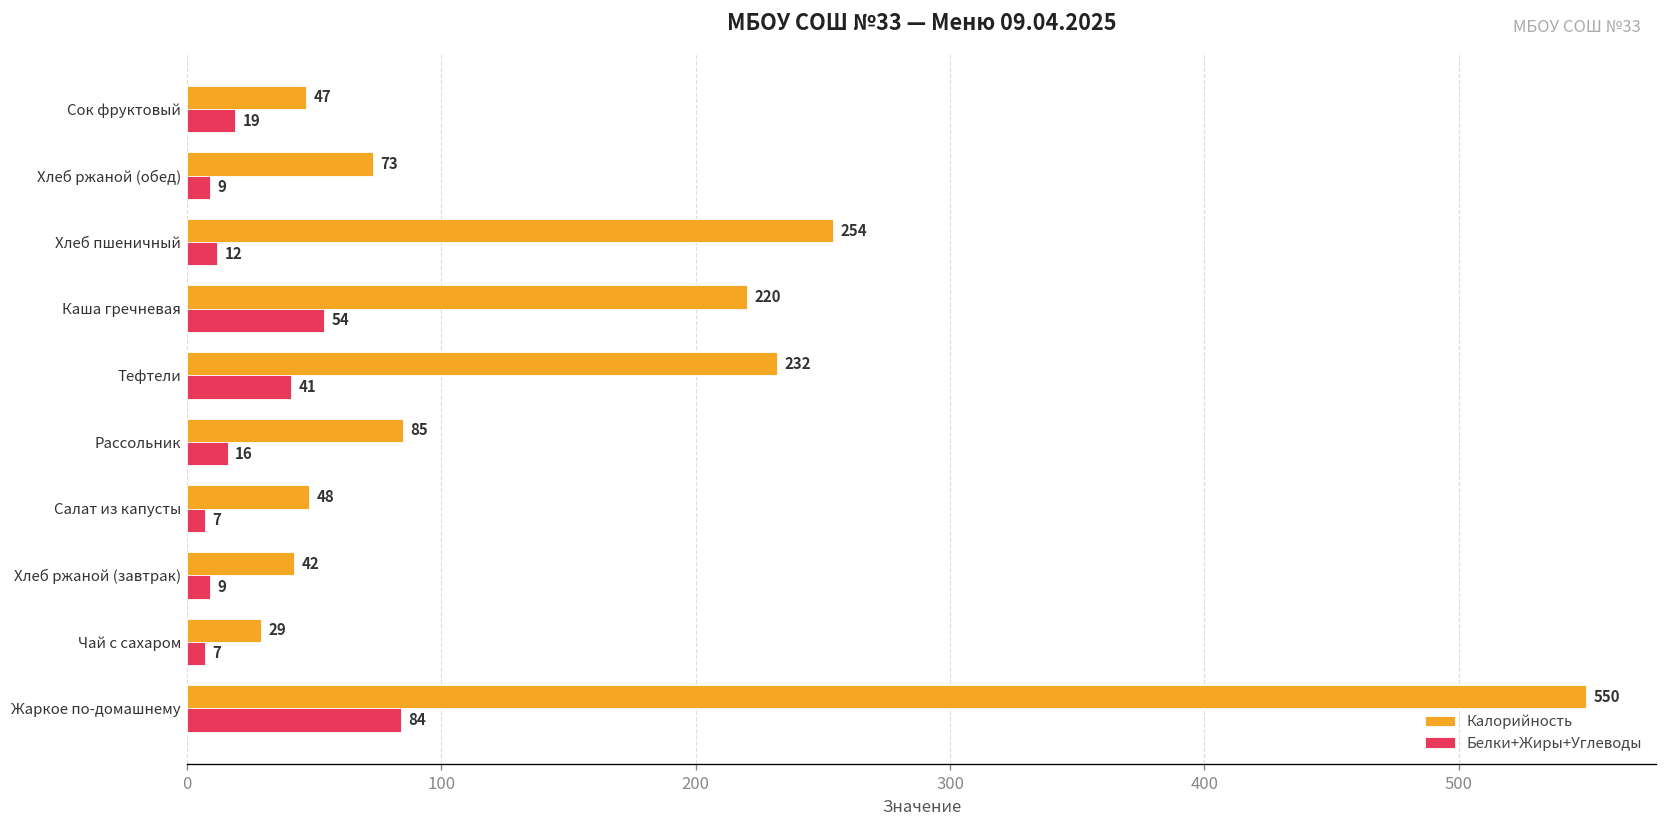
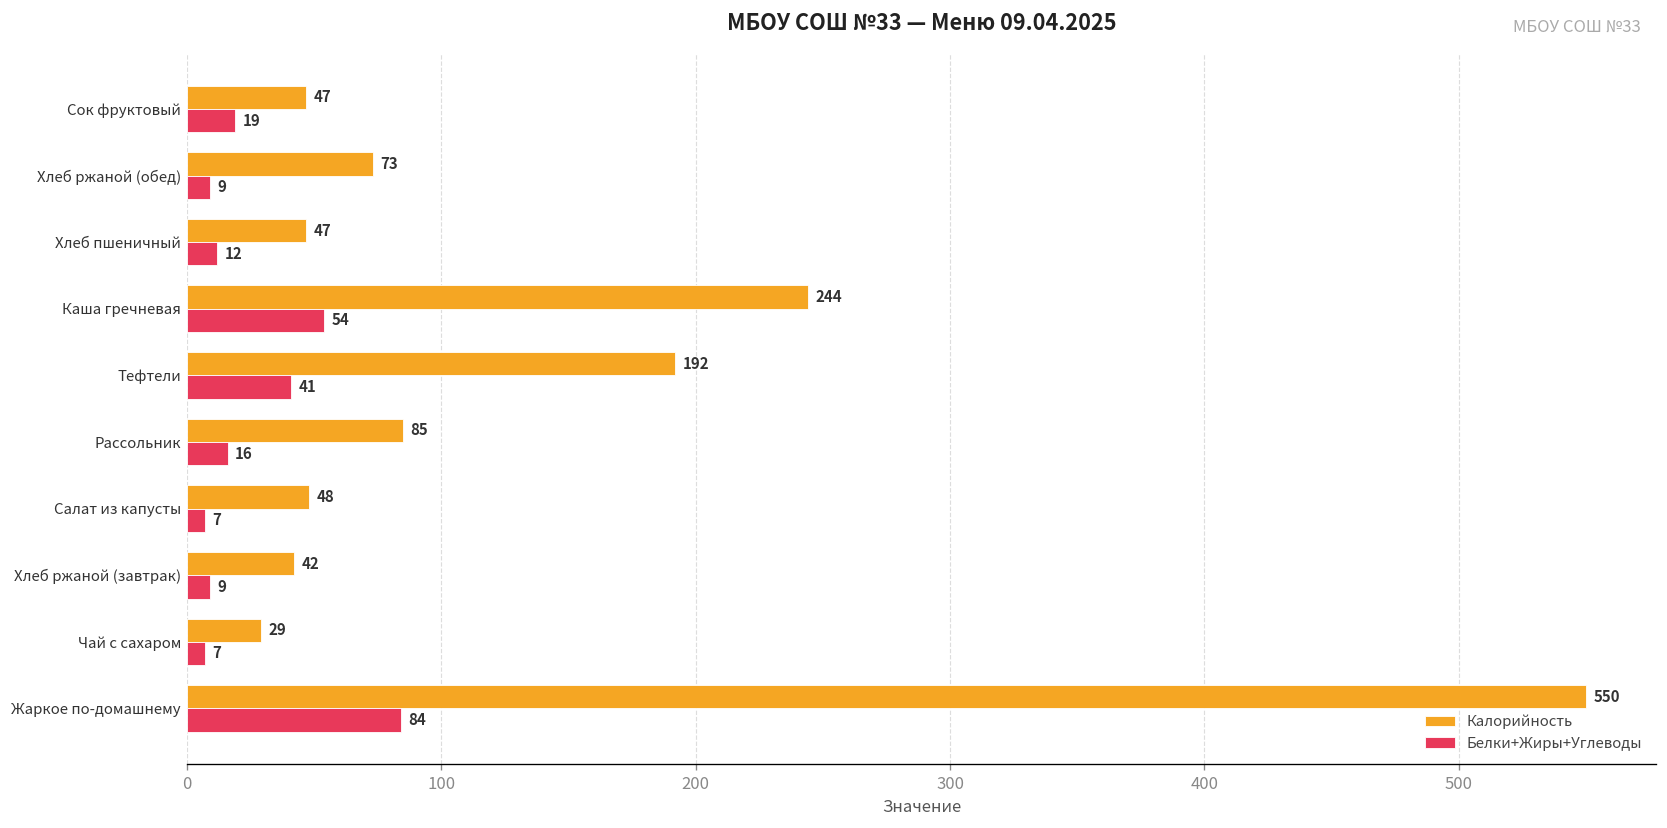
  {
    "Калорийность": {
      "Сок фруктовый": 47,
      "Хлеб ржаной (обед)": 73,
-     "Хлеб пшеничный": 254,
-     "Каша гречневая": 220,
-     "Тефтели": 232,
+     "Хлеб пшеничный": 47,
+     "Каша гречневая": 244,
+     "Тефтели": 192,
      "Рассольник": 85,
      "Салат из капусты": 48,
      "Хлеб ржаной (завтрак)": 42,
      "Чай с сахаром": 29,
      "Жаркое по-домашнему": 550
    },
    "Белки+Жиры+Углеводы": {
      "Сок фруктовый": 19,
      "Хлеб ржаной (обед)": 9,
      "Хлеб пшеничный": 12,
      "Каша гречневая": 54,
      "Тефтели": 41,
      "Рассольник": 16,
      "Салат из капусты": 7,
      "Хлеб ржаной (завтрак)": 9,
      "Чай с сахаром": 7,
      "Жаркое по-домашнему": 84
    }
  }
